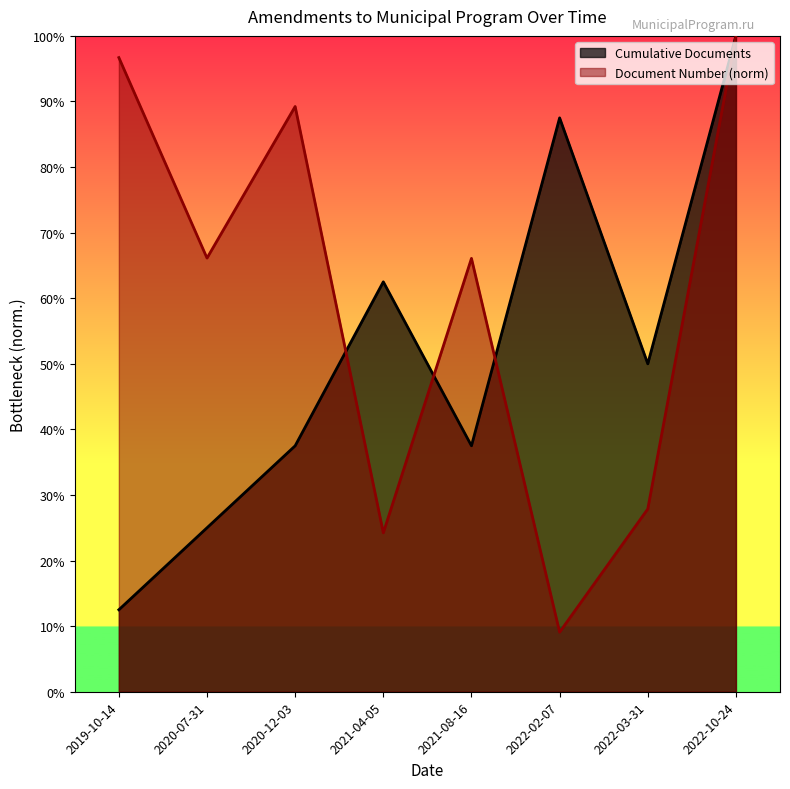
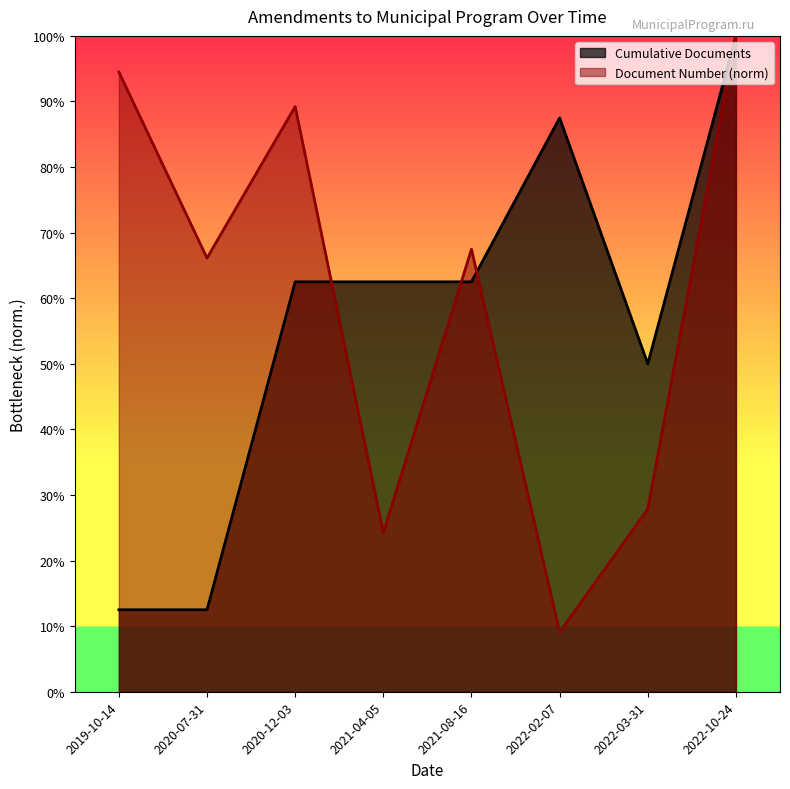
  {
    "Cumulative Documents": {
      "2019-10-14": "13%",
-     "2020-07-31": "25%",
-     "2020-12-03": "38%",
+     "2020-07-31": "13%",
+     "2020-12-03": "63%",
      "2021-04-05": "63%",
-     "2021-08-16": "38%",
+     "2021-08-16": "63%",
      "2022-02-07": "88%",
      "2022-03-31": "50%"
    },
    "Document Number (norm)": {
-     "2019-10-14": "97%",
+     "2019-10-14": "95%",
      "2020-07-31": "66%",
      "2020-12-03": "89%",
      "2021-04-05": "24%",
-     "2021-08-16": "66%",
+     "2021-08-16": "67%",
      "2022-02-07": "9%",
      "2022-03-31": "28%"
    }
  }
